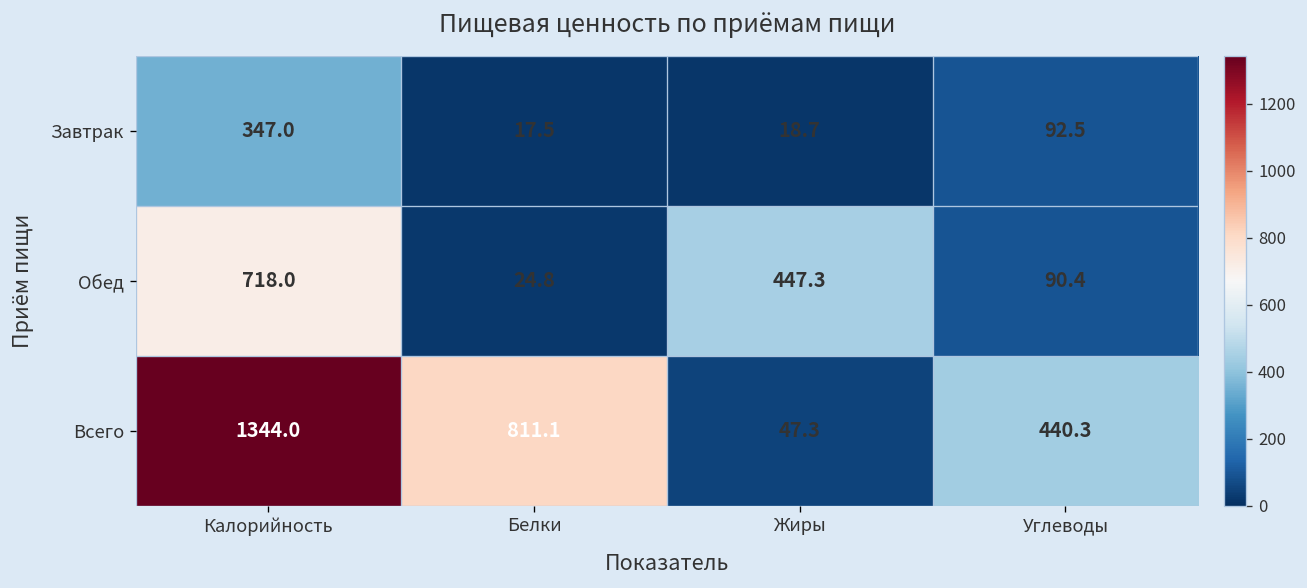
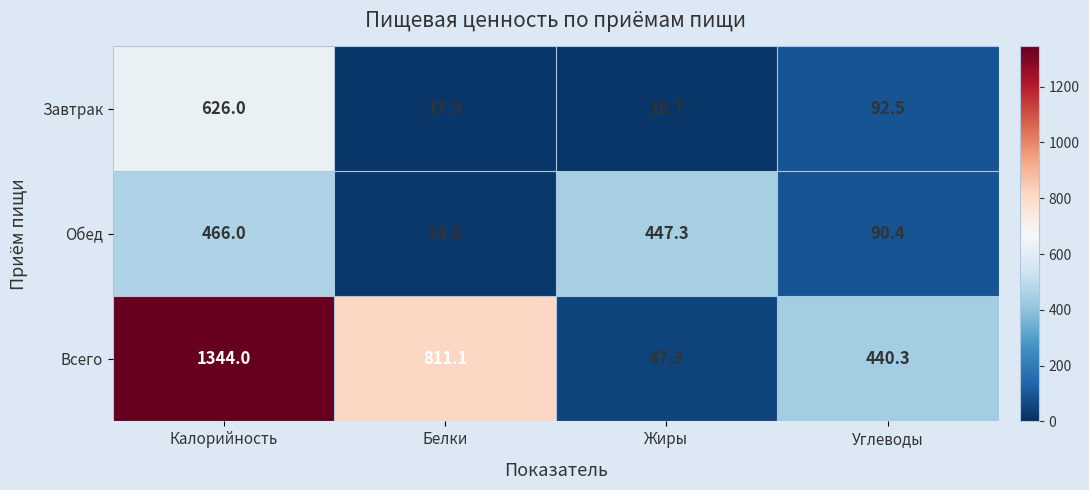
  {
    "Завтрак": {
-     "Калорийность": 347.0,
+     "Калорийность": 626.0,
      "Белки": 17.5,
      "Жиры": 18.7,
      "Углеводы": 92.5
    },
    "Обед": {
-     "Калорийность": 718.0,
+     "Калорийность": 466.0,
      "Белки": 24.8,
      "Жиры": 447.3,
      "Углеводы": 90.4
    },
    "Всего": {
      "Калорийность": 1344.0,
      "Белки": 811.1,
      "Жиры": 47.3,
      "Углеводы": 440.3
    }
  }
